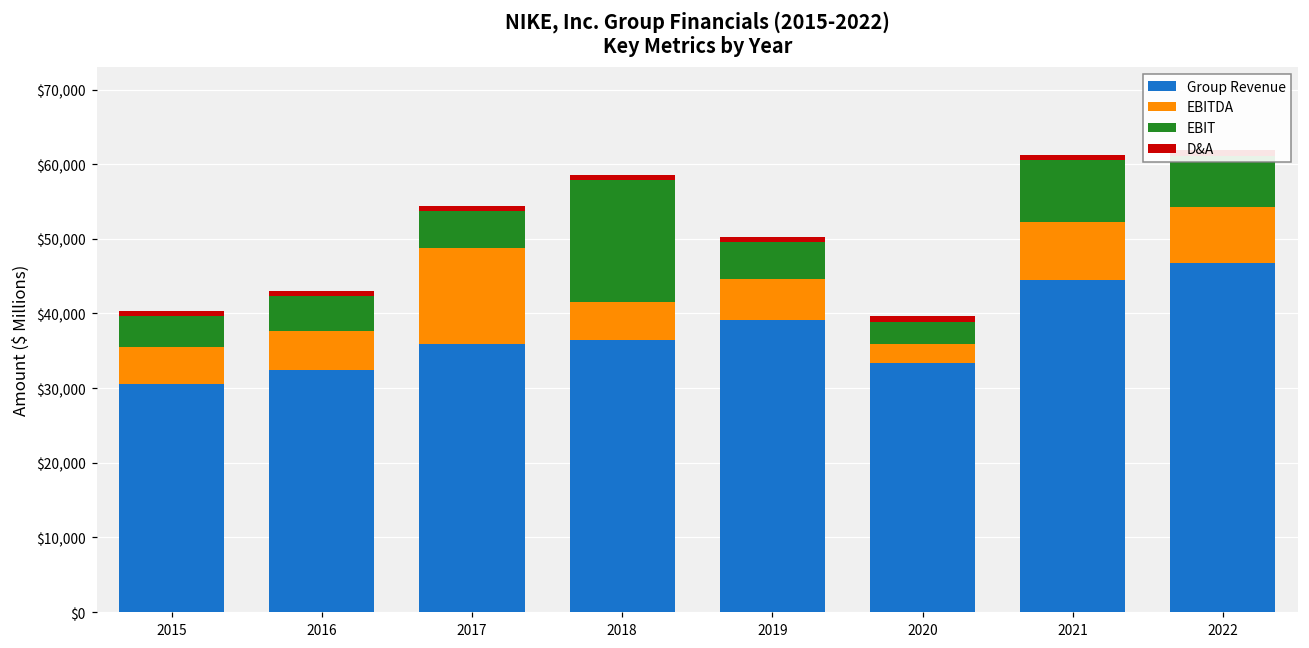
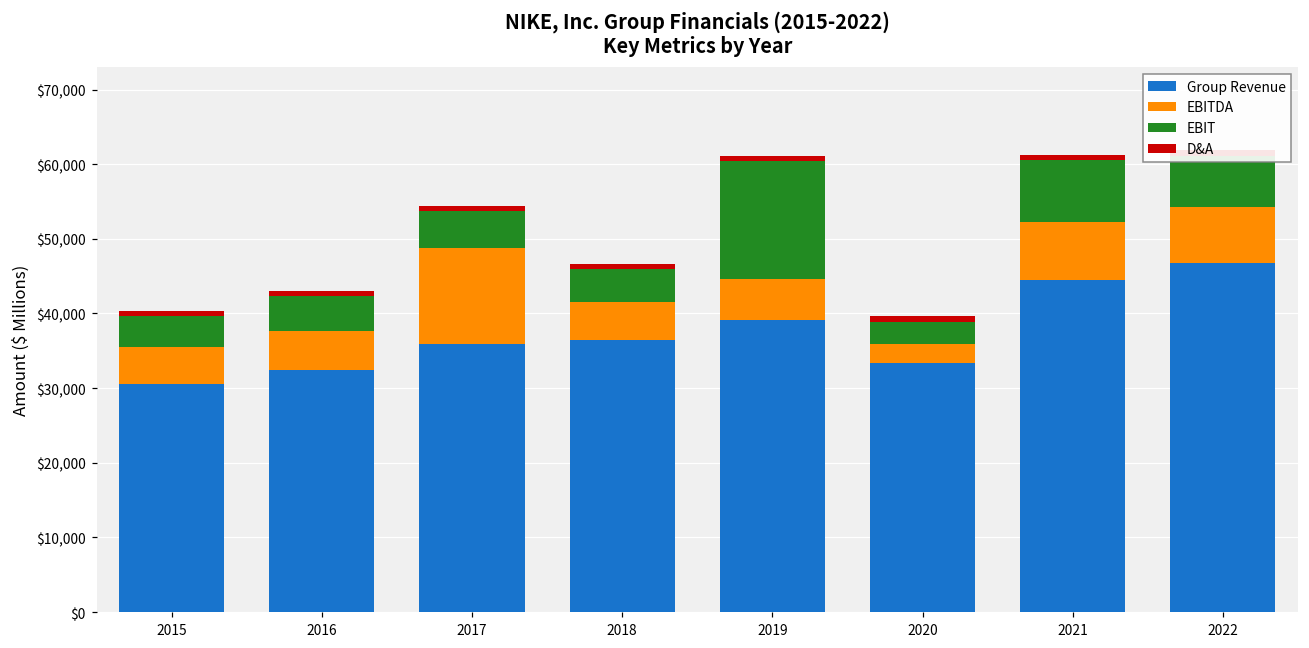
  {
    "Group Revenue": {
      "2015": "$31,000",
      "2016": "$32,000",
      "2017": "$36,000",
      "2018": "$36,000",
      "2019": "$39,000",
      "2020": "$33,000",
      "2021": "$45,000",
      "2022": "$47,000"
    },
    "EBITDA": {
      "2015": "$5,000",
      "2016": "$5,000",
      "2017": "$13,000",
      "2018": "$5,000",
      "2019": "$6,000",
      "2020": "$3,000",
      "2021": "$8,000",
      "2022": "$8,000"
    },
    "EBIT": {
      "2015": "$4,000",
      "2016": "$5,000",
      "2017": "$5,000",
-     "2018": "$16,000",
-     "2019": "$5,000",
+     "2018": "$4,000",
+     "2019": "$16,000",
      "2020": "$3,000",
      "2021": "$8,000"
    },
    "D&A": {
      "2015": "$1,000",
      "2016": "$1,000",
      "2017": "$1,000",
      "2018": "$1,000",
      "2019": "$1,000",
      "2020": "$1,000",
      "2021": "$1,000"
    }
  }
